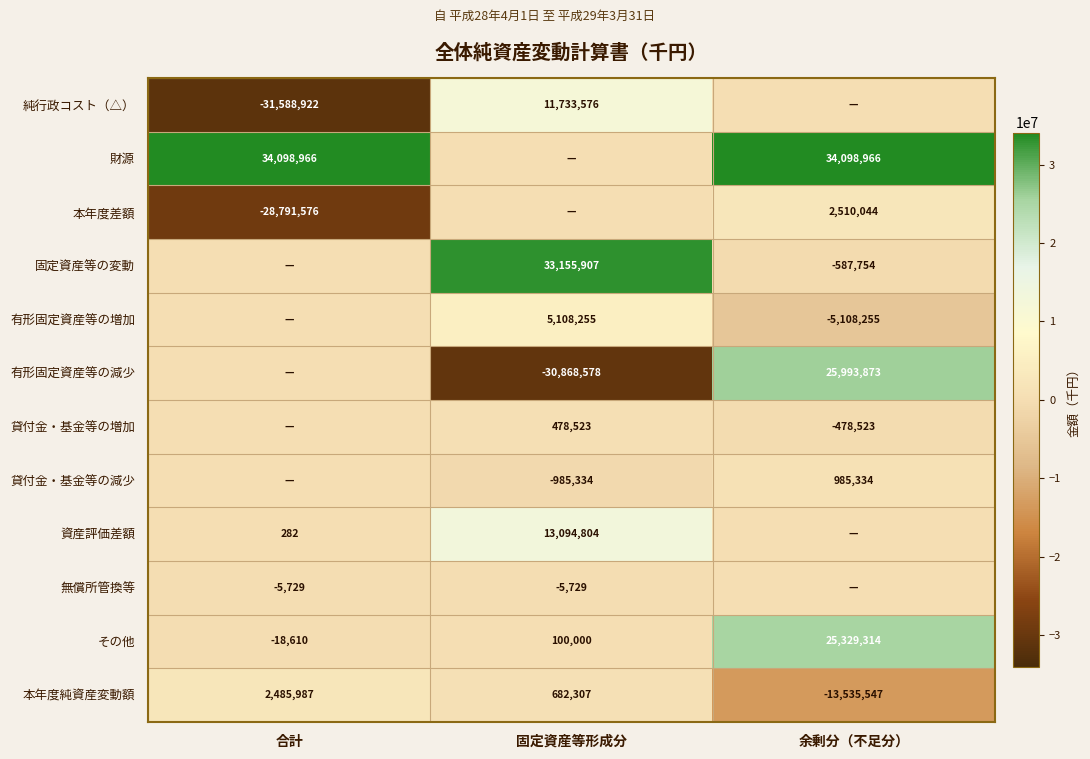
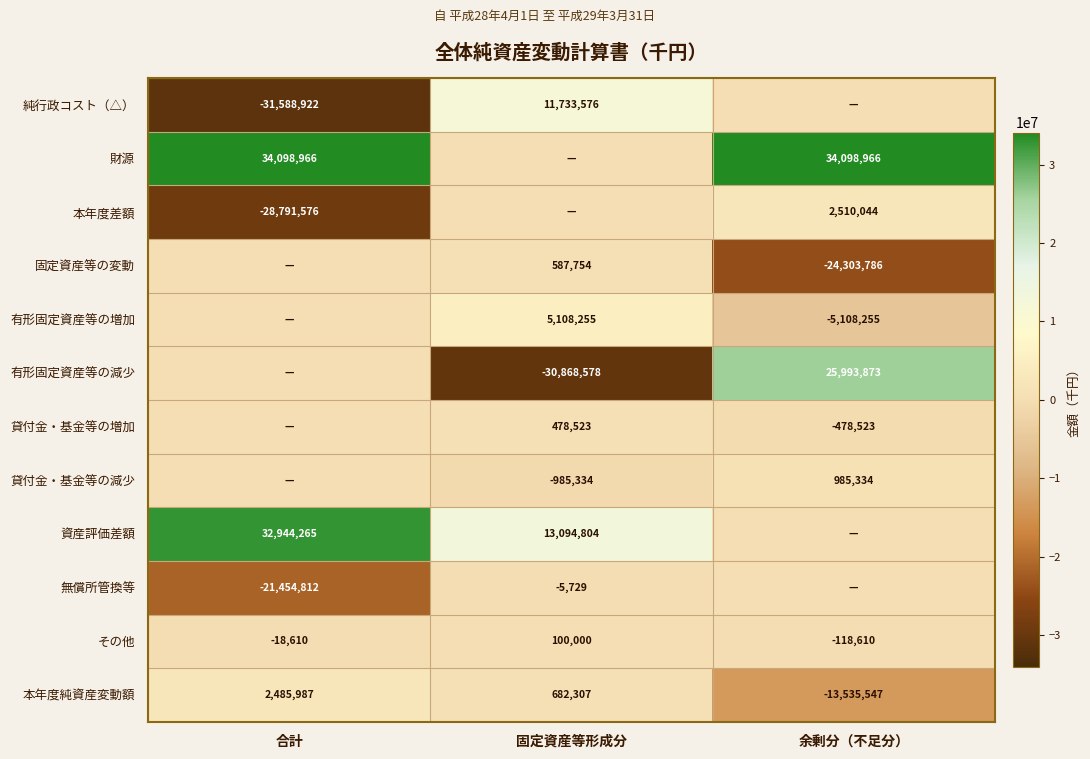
  {
    "純行政コスト（△）": {
      "合計": "-31,588,922",
      "固定資産等形成分": "11,733,576"
    },
    "財源": {
      "合計": "34,098,966",
      "余剰分（不足分）": "34,098,966"
    },
    "本年度差額": {
      "合計": "-28,791,576",
      "余剰分（不足分）": "2,510,044"
    },
    "固定資産等の変動": {
-     "固定資産等形成分": "33,155,907",
-     "余剰分（不足分）": "-587,754"
+     "固定資産等形成分": "587,754",
+     "余剰分（不足分）": "-24,303,786"
    },
    "有形固定資産等の増加": {
      "固定資産等形成分": "5,108,255",
      "余剰分（不足分）": "-5,108,255"
    },
    "有形固定資産等の減少": {
      "固定資産等形成分": "-30,868,578",
      "余剰分（不足分）": "25,993,873"
    },
    "貸付金・基金等の増加": {
      "固定資産等形成分": "478,523",
      "余剰分（不足分）": "-478,523"
    },
    "貸付金・基金等の減少": {
      "固定資産等形成分": "-985,334",
      "余剰分（不足分）": "985,334"
    },
    "資産評価差額": {
-     "合計": "282",
+     "合計": "32,944,265",
      "固定資産等形成分": "13,094,804"
    },
    "無償所管換等": {
-     "合計": "-5,729",
+     "合計": "-21,454,812",
      "固定資産等形成分": "-5,729"
    },
    "その他": {
      "合計": "-18,610",
      "固定資産等形成分": "100,000",
-     "余剰分（不足分）": "25,329,314"
+     "余剰分（不足分）": "-118,610"
    },
    "本年度純資産変動額": {
      "合計": "2,485,987",
      "固定資産等形成分": "682,307",
      "余剰分（不足分）": "-13,535,547"
    }
  }
